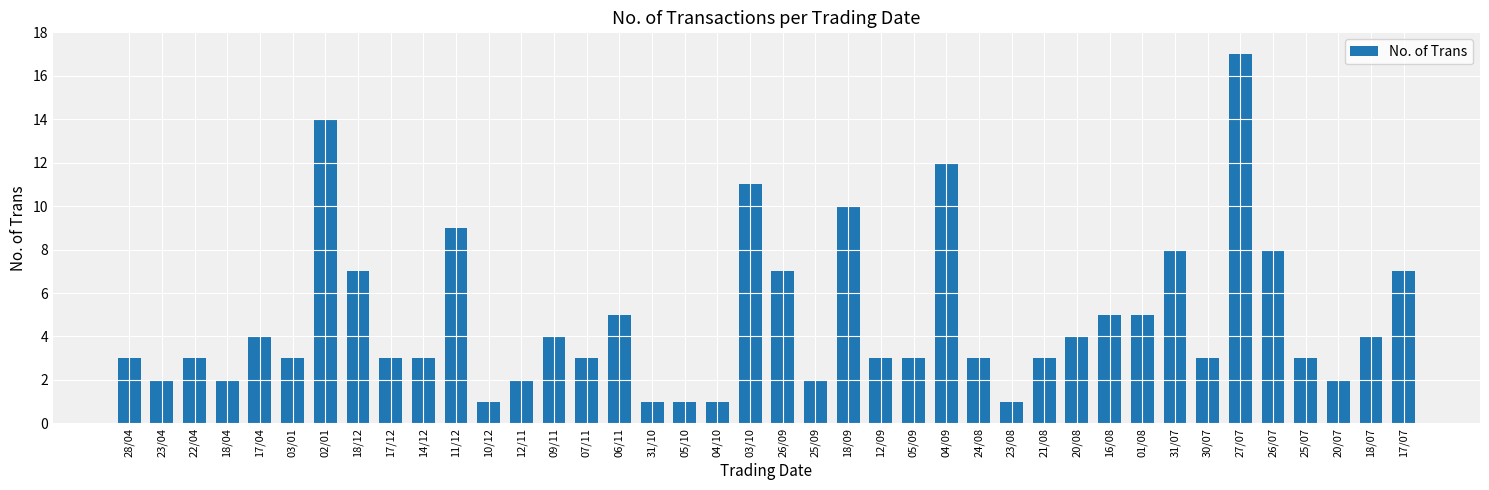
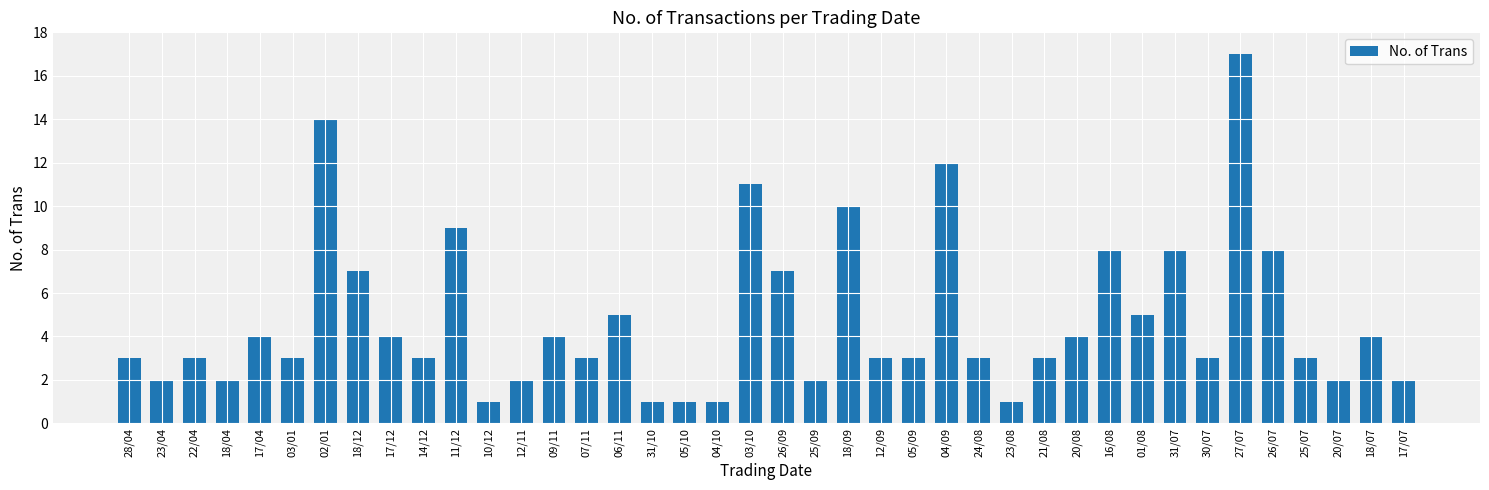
  {
    "28/04": 3,
    "23/04": 2,
    "22/04": 3,
    "18/04": 2,
    "17/04": 4,
    "03/01": 3,
    "02/01": 14,
    "18/12": 7,
-   "17/12": 3,
+   "17/12": 4,
    "14/12": 3,
    "11/12": 9,
    "10/12": 1,
    "12/11": 2,
    "09/11": 4,
    "07/11": 3,
    "06/11": 5,
    "31/10": 1,
    "05/10": 1,
    "04/10": 1,
    "03/10": 11,
    "26/09": 7,
    "25/09": 2,
    "18/09": 10,
    "12/09": 3,
    "05/09": 3,
    "04/09": 12,
    "24/08": 3,
    "23/08": 1,
    "21/08": 3,
    "20/08": 4,
-   "16/08": 5,
+   "16/08": 8,
    "01/08": 5,
    "31/07": 8,
    "30/07": 3,
    "27/07": 17,
    "26/07": 8,
    "25/07": 3,
    "20/07": 2,
    "18/07": 4,
-   "17/07": 7
+   "17/07": 2
  }
